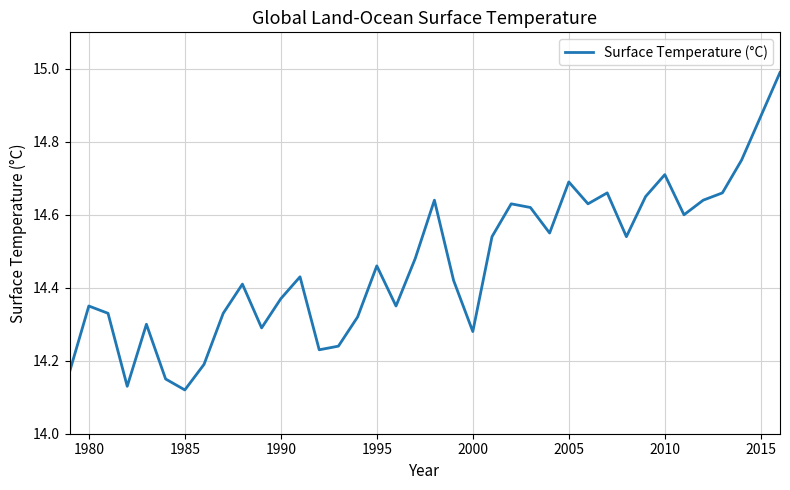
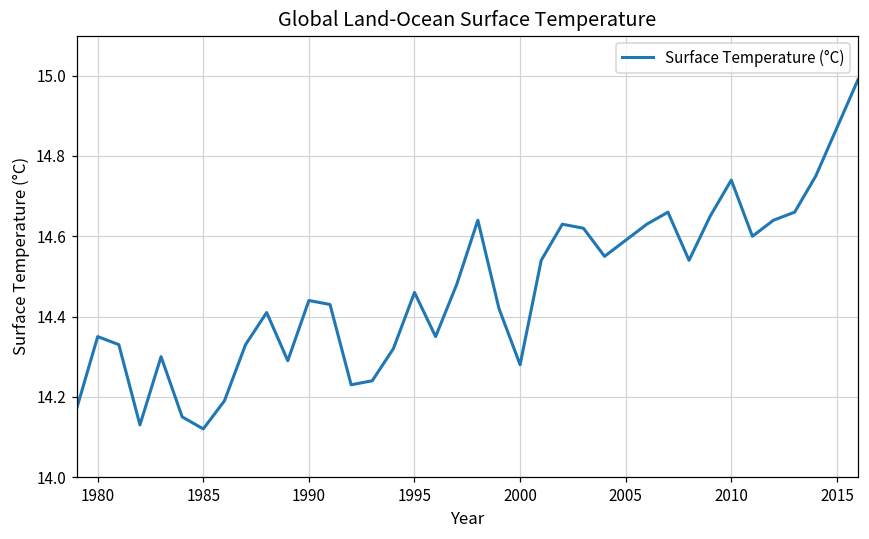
  {
    "1980": 14.35,
    "1985": 14.12,
-   "1990": 14.37,
+   "1990": 14.44,
    "1995": 14.46,
    "2000": 14.28,
-   "2005": 14.69,
-   "2010": 14.71,
+   "2005": 14.59,
+   "2010": 14.74,
    "2015": 14.87
  }
